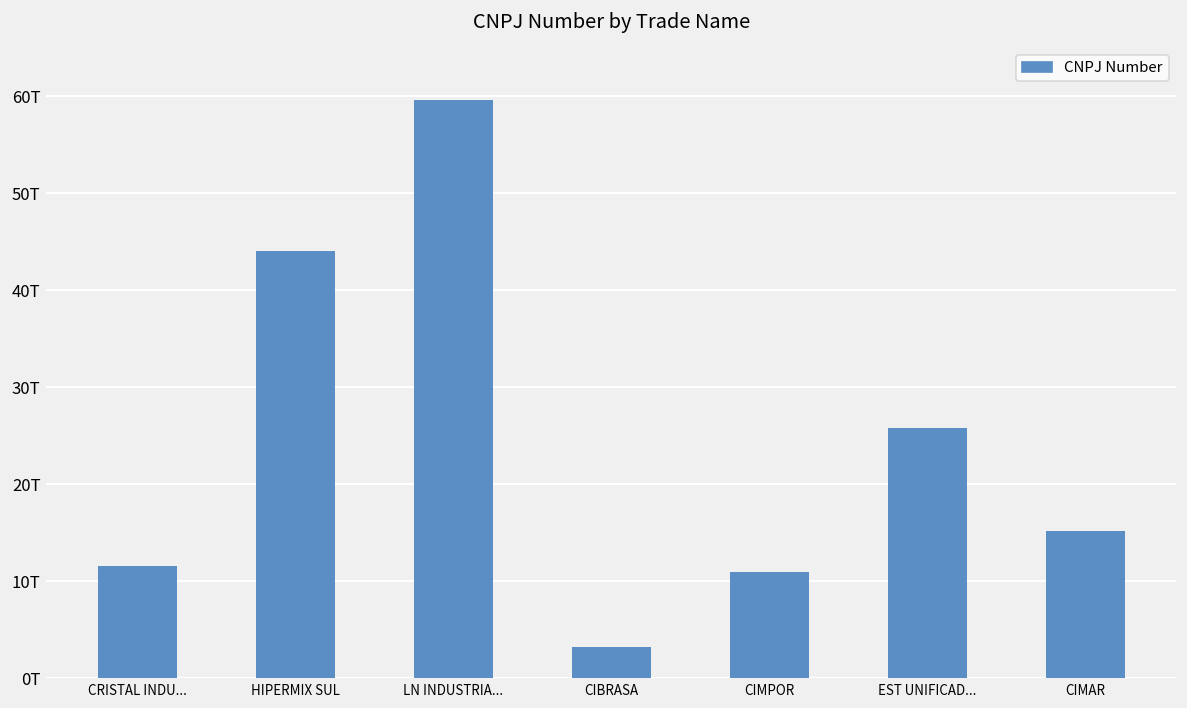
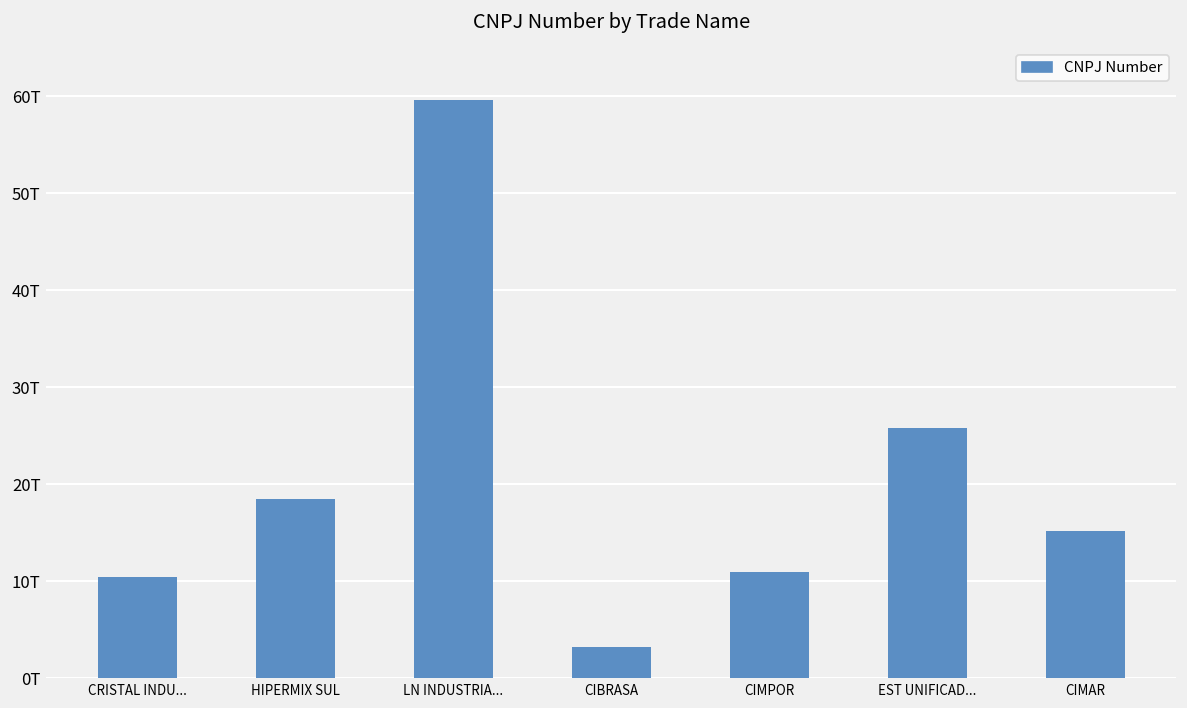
  {
-   "CRISTAL INDU...": "12T",
-   "HIPERMIX SUL": "44T",
+   "CRISTAL INDU...": "10T",
+   "HIPERMIX SUL": "18T",
    "LN INDUSTRIA...": "60T",
    "CIBRASA": "3T",
    "CIMPOR": "11T",
    "EST UNIFICAD...": "26T",
    "CIMAR": "15T"
  }
